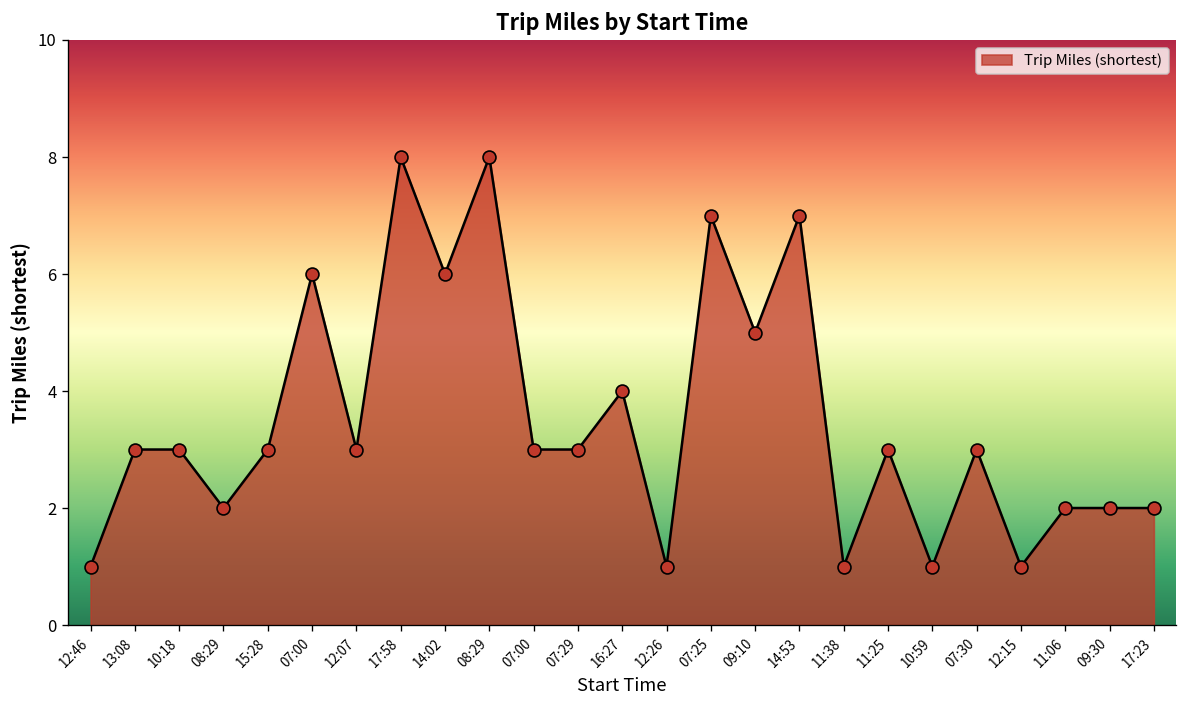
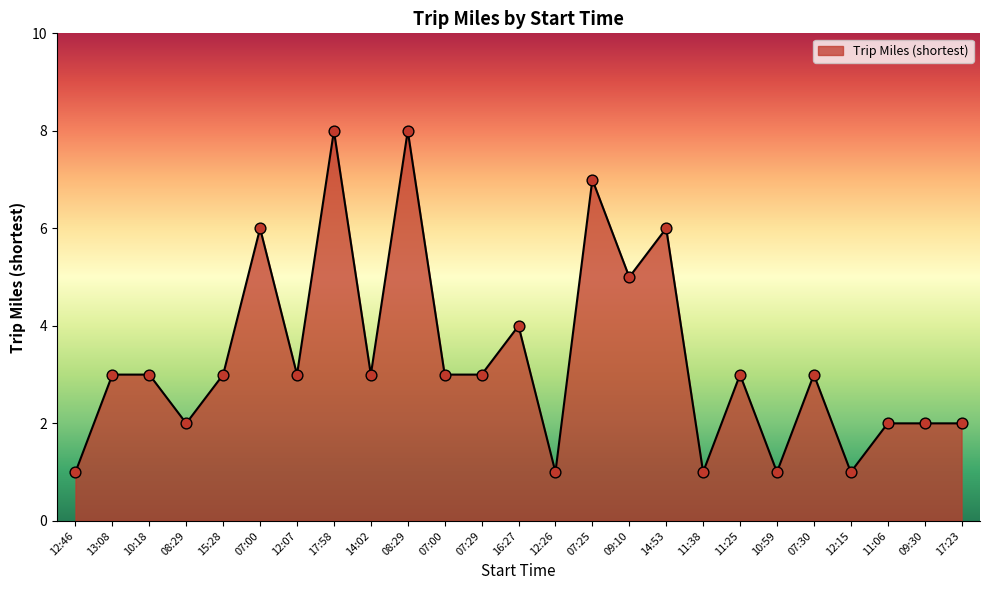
  {
    "12:46": 1,
    "13:08": 3,
    "10:18": 3,
    "15:28": 3,
    "12:07": 3,
    "17:58": 8,
-   "14:02": 6,
+   "14:02": 3,
    "07:29": 3,
    "16:27": 4,
    "12:26": 1,
    "07:25": 7,
    "09:10": 5,
-   "14:53": 7,
+   "14:53": 6,
    "11:38": 1,
    "11:25": 3,
    "10:59": 1,
    "07:30": 3,
    "12:15": 1,
    "11:06": 2,
    "09:30": 2,
    "17:23": 2
  }
